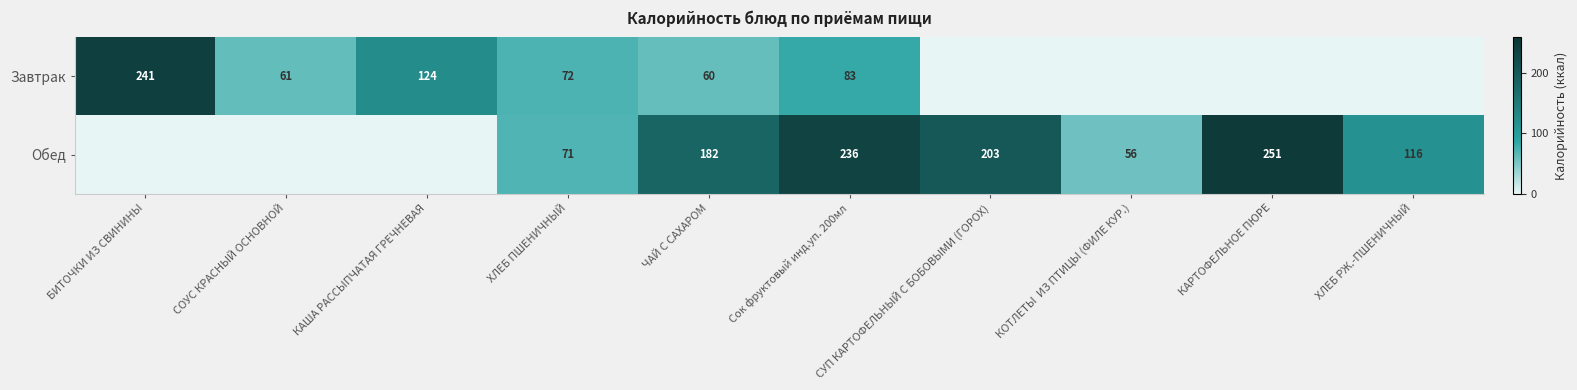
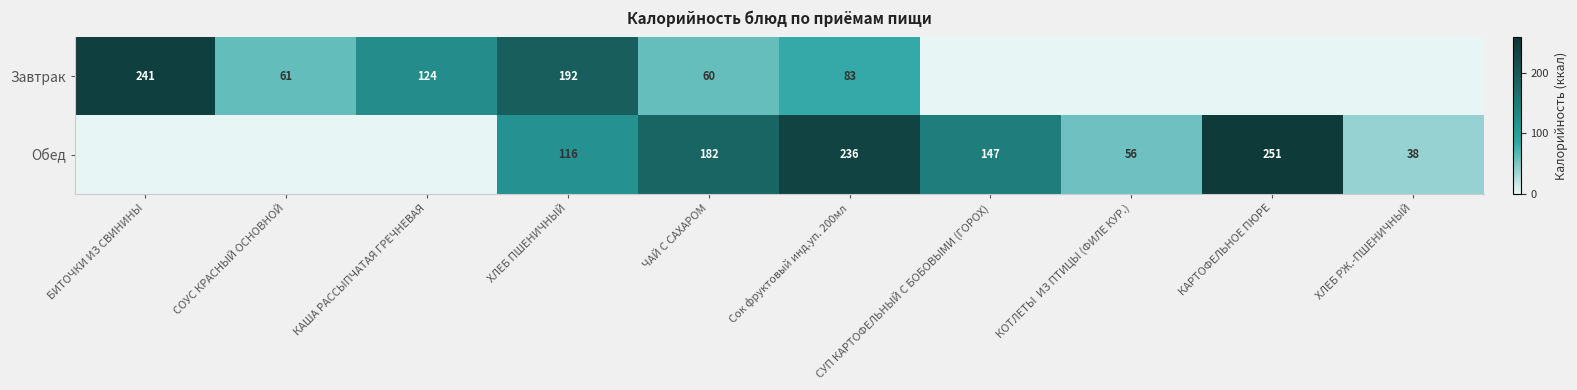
  {
    "Завтрак": {
      "БИТОЧКИ ИЗ СВИНИНЫ": 241,
      "СОУС КРАСНЫЙ ОСНОВНОЙ": 61,
      "КАША РАССЫПЧАТАЯ ГРЕЧНЕВАЯ": 124,
-     "ХЛЕБ ПШЕНИЧНЫЙ": 72,
+     "ХЛЕБ ПШЕНИЧНЫЙ": 192,
      "ЧАЙ С САХАРОМ": 60,
      "Сок фруктовый инд.уп. 200мл": 83
    },
    "Обед": {
-     "ХЛЕБ ПШЕНИЧНЫЙ": 71,
+     "ХЛЕБ ПШЕНИЧНЫЙ": 116,
      "ЧАЙ С САХАРОМ": 182,
      "Сок фруктовый инд.уп. 200мл": 236,
-     "СУП КАРТОФЕЛЬНЫЙ С БОБОВЫМИ (ГОРОХ)": 203,
+     "СУП КАРТОФЕЛЬНЫЙ С БОБОВЫМИ (ГОРОХ)": 147,
      "КОТЛЕТЫ ИЗ ПТИЦЫ (ФИЛЕ КУР.)": 56,
      "КАРТОФЕЛЬНОЕ ПЮРЕ": 251,
-     "ХЛЕБ РЖ.-ПШЕНИЧНЫЙ": 116
+     "ХЛЕБ РЖ.-ПШЕНИЧНЫЙ": 38
    }
  }
